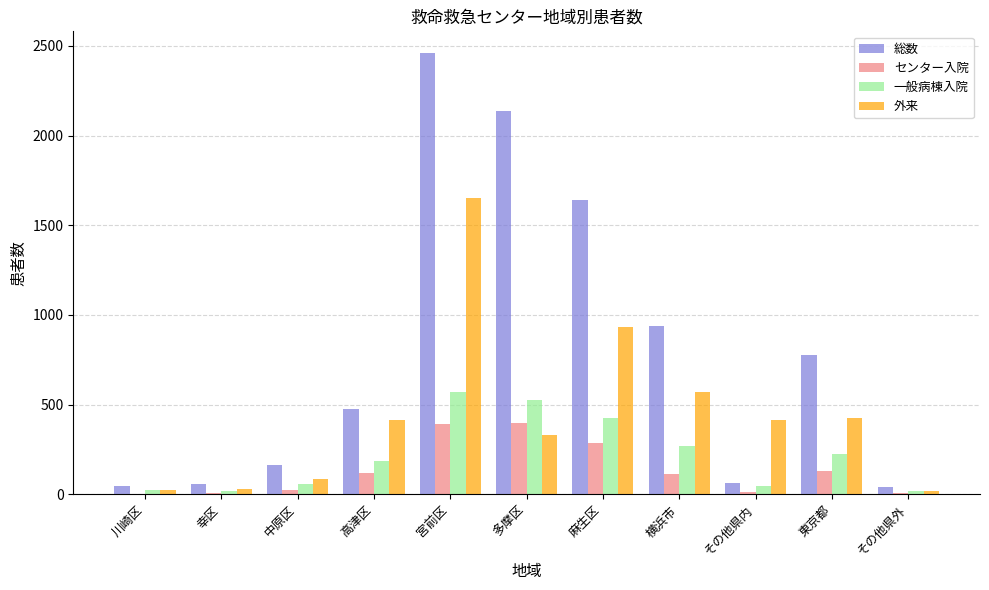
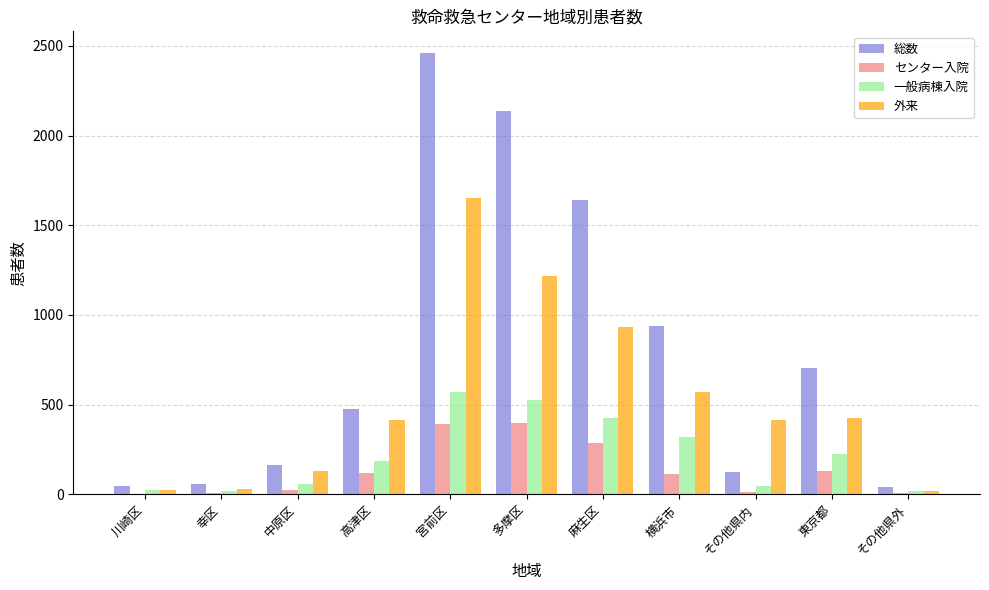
  {
    "総数": {
      "川崎区": 50,
      "幸区": 60,
      "中原区": 160,
      "高津区": 480,
      "宮前区": 2460,
      "多摩区": 2140,
      "麻生区": 1640,
      "横浜市": 940,
-     "その他県内": 60,
-     "東京都": 780,
+     "その他県内": 130,
+     "東京都": 700,
      "その他県外": 40
    },
    "センター入院": {
      "中原区": 20,
      "高津区": 120,
      "宮前区": 390,
      "多摩区": 400,
      "麻生区": 290,
      "横浜市": 110,
      "東京都": 130
    },
    "一般病棟入院": {
      "川崎区": 20,
      "幸区": 20,
      "中原区": 60,
      "高津区": 180,
      "宮前区": 570,
      "多摩区": 530,
      "麻生区": 420,
-     "横浜市": 270,
+     "横浜市": 320,
      "その他県内": 50,
      "東京都": 230,
      "その他県外": 20
    },
    "外来": {
      "川崎区": 20,
      "幸区": 30,
-     "中原区": 80,
+     "中原区": 130,
      "高津区": 420,
      "宮前区": 1650,
-     "多摩区": 330,
+     "多摩区": 1220,
      "麻生区": 930,
      "横浜市": 570,
      "その他県内": 410,
      "東京都": 420,
      "その他県外": 20
    }
  }
